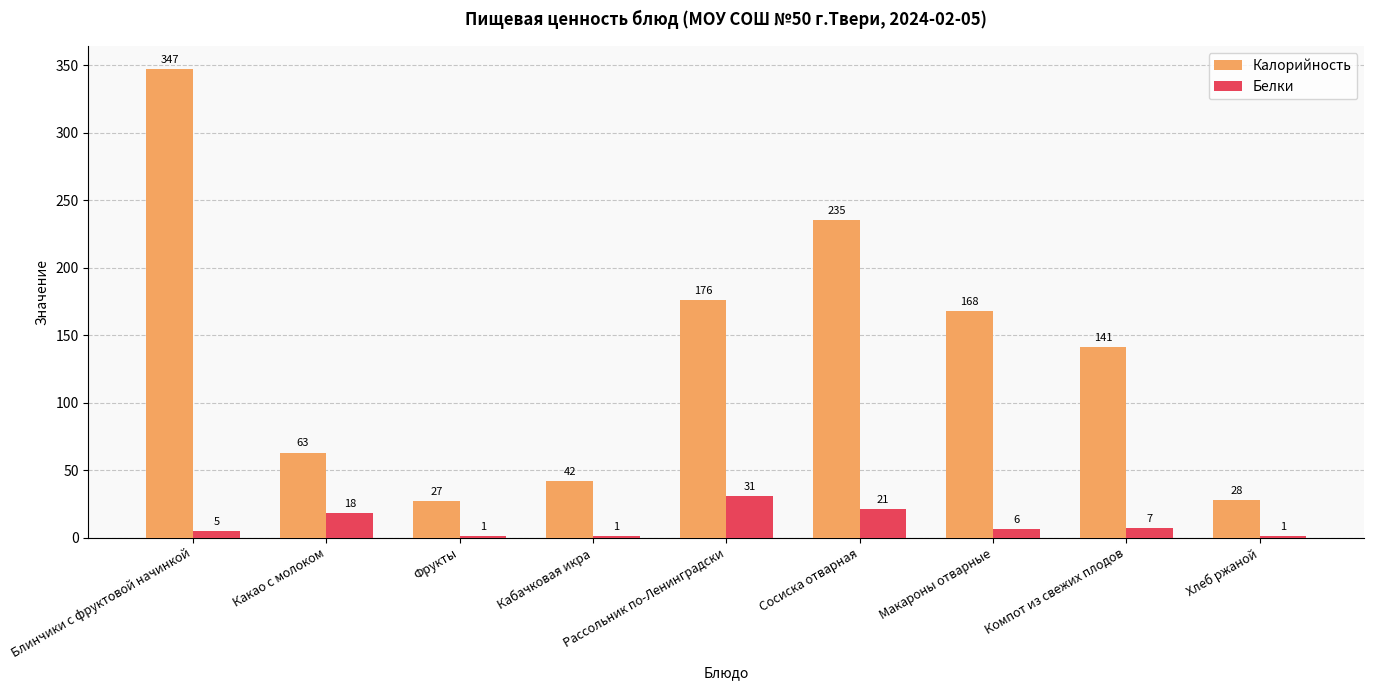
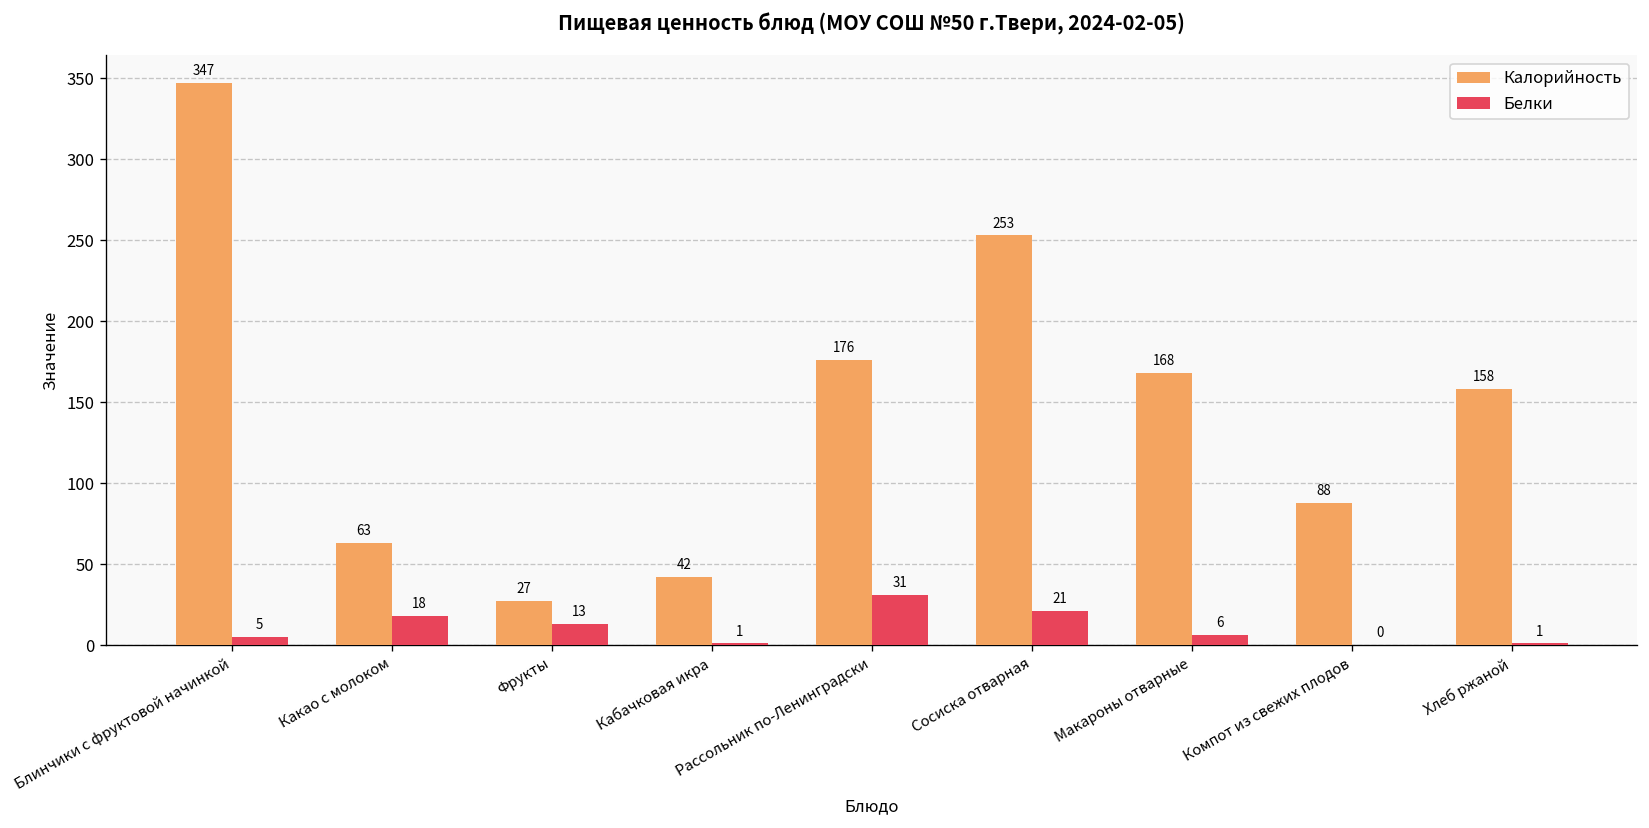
  {
    "Калорийность": {
      "Блинчики с фруктовой начинкой": 347,
      "Какао с молоком": 63,
      "Фрукты": 27,
      "Кабачковая икра": 42,
      "Рассольник по-Ленинградски": 176,
-     "Сосиска отварная": 235,
+     "Сосиска отварная": 253,
      "Макароны отварные": 168,
-     "Компот из свежих плодов": 141,
-     "Хлеб ржаной": 28
+     "Компот из свежих плодов": 88,
+     "Хлеб ржаной": 158
    },
    "Белки": {
      "Блинчики с фруктовой начинкой": 5,
      "Какао с молоком": 18,
-     "Фрукты": 1,
+     "Фрукты": 13,
      "Кабачковая икра": 1,
      "Рассольник по-Ленинградски": 31,
      "Сосиска отварная": 21,
      "Макароны отварные": 6,
-     "Компот из свежих плодов": 7,
+     "Компот из свежих плодов": 0,
      "Хлеб ржаной": 1
    }
  }
